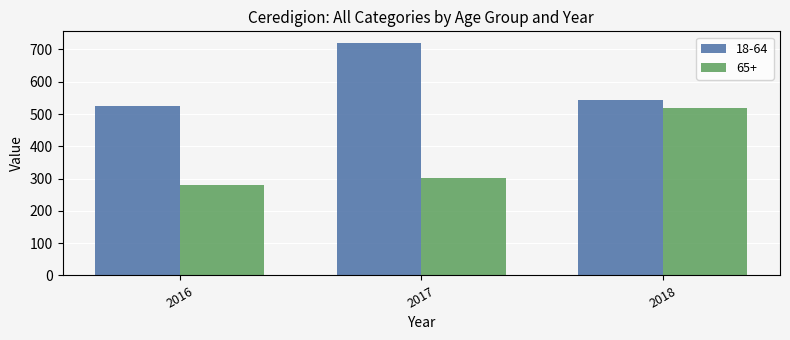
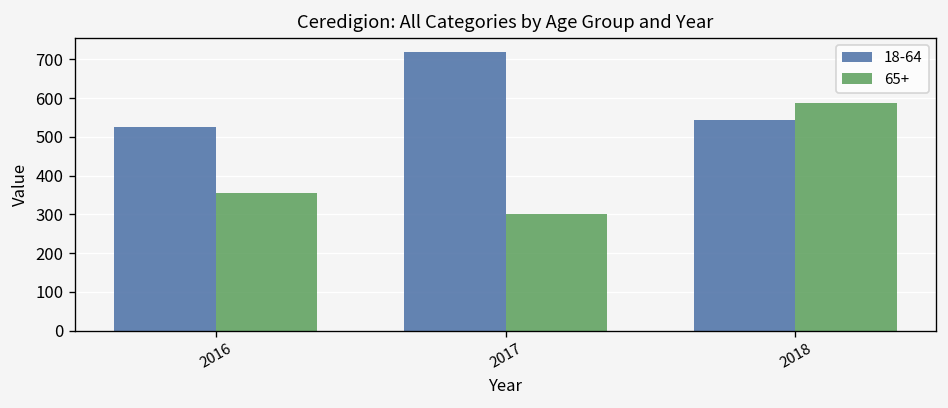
  {
    "18-64": {
      "2016": 530,
      "2017": 720,
      "2018": 540
    },
    "65+": {
-     "2016": 280,
+     "2016": 360,
      "2017": 300,
-     "2018": 520
+     "2018": 590
    }
  }
